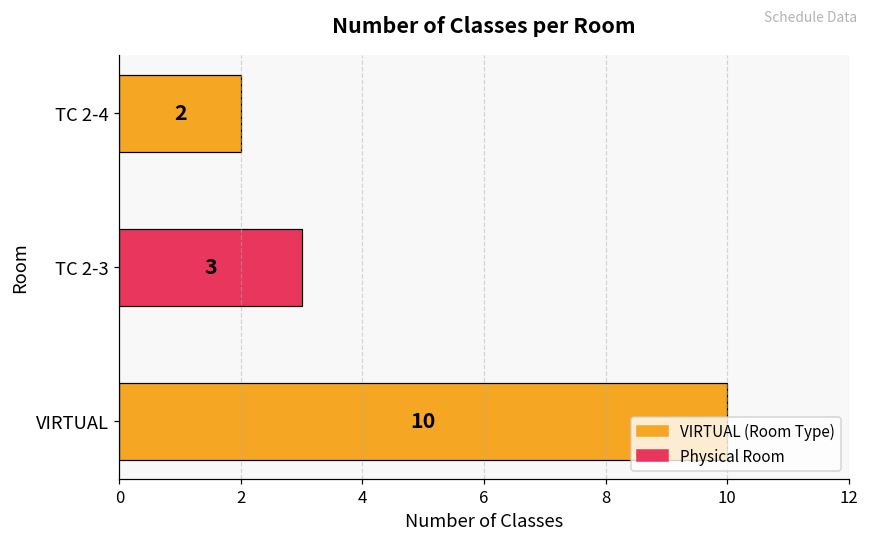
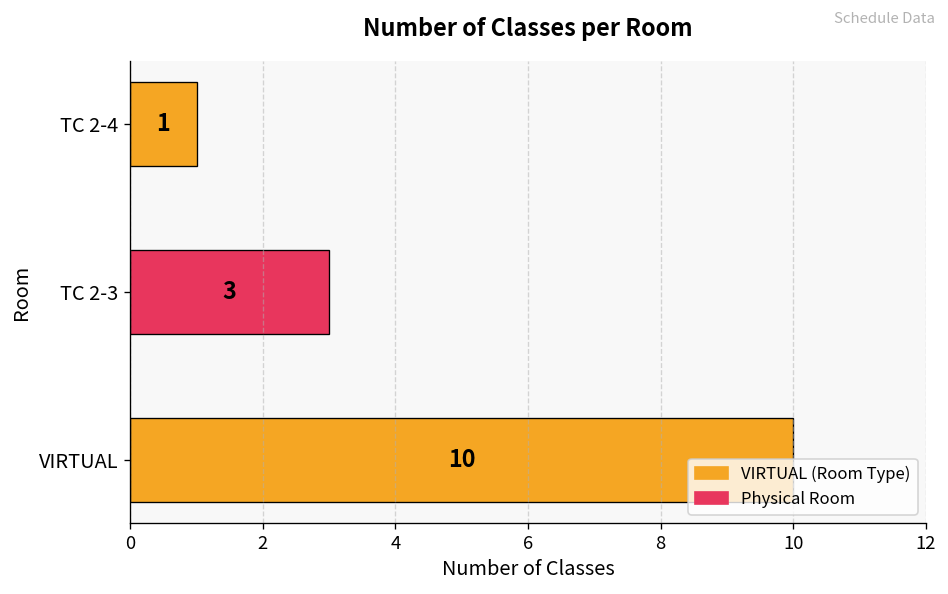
  {
-   "TC 2-4": 2,
+   "TC 2-4": 1,
    "TC 2-3": 3
  }
